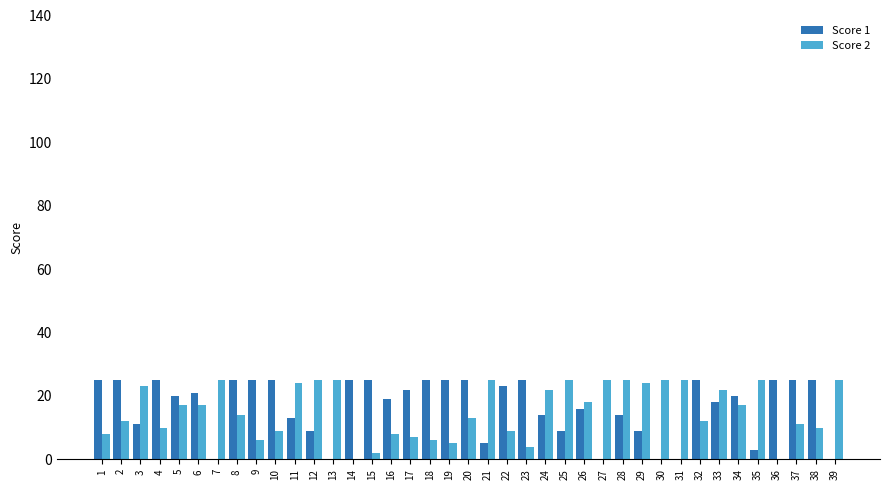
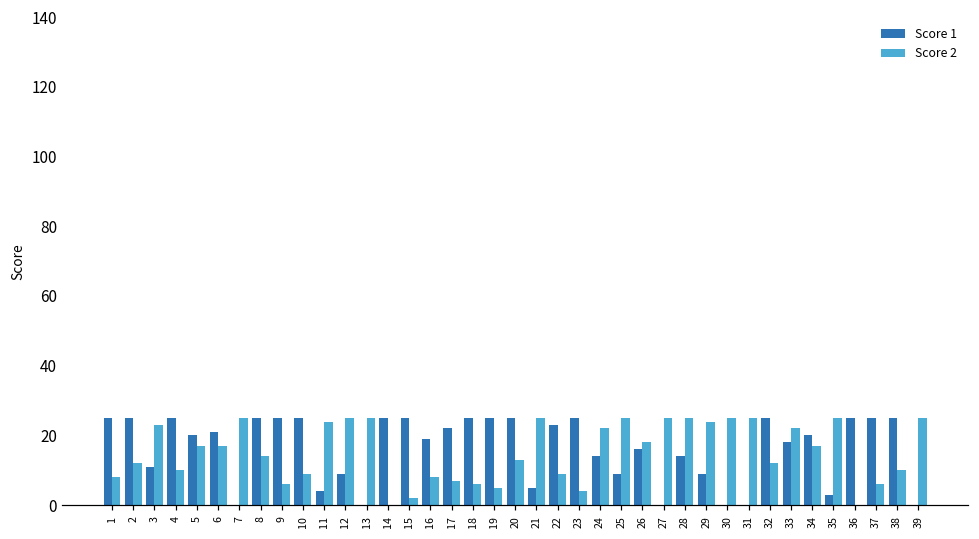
  {
    "Score 1": {
      "1": 25,
      "2": 25,
      "3": 11,
      "4": 25,
      "5": 20,
      "6": 21,
      "7": 0,
      "8": 25,
      "9": 25,
      "10": 25,
-     "11": 13,
+     "11": 4,
      "12": 9,
      "13": 0,
      "14": 25,
      "15": 25,
      "16": 19,
      "17": 22,
      "18": 25,
      "19": 25,
      "20": 25,
      "21": 5,
      "22": 23,
      "23": 25,
      "24": 14,
      "25": 9,
      "26": 16,
      "27": 0,
      "28": 14,
      "29": 9,
      "30": 0,
      "31": 0,
      "32": 25,
      "33": 18,
      "34": 20,
      "35": 3,
      "36": 25,
      "37": 25,
      "38": 25,
      "39": 0
    },
    "Score 2": {
      "1": 8,
      "2": 12,
      "3": 23,
      "4": 10,
      "5": 17,
      "6": 17,
      "7": 25,
      "8": 14,
      "9": 6,
      "10": 9,
      "11": 24,
      "12": 25,
      "13": 25,
      "14": 0,
      "15": 2,
      "16": 8,
      "17": 7,
      "18": 6,
      "19": 5,
      "20": 13,
      "21": 25,
      "22": 9,
      "23": 4,
      "24": 22,
      "25": 25,
      "26": 18,
      "27": 25,
      "28": 25,
      "29": 24,
      "30": 25,
      "31": 25,
      "32": 12,
      "33": 22,
      "34": 17,
      "35": 25,
      "36": 0,
-     "37": 11,
+     "37": 6,
      "38": 10,
      "39": 25
    }
  }
